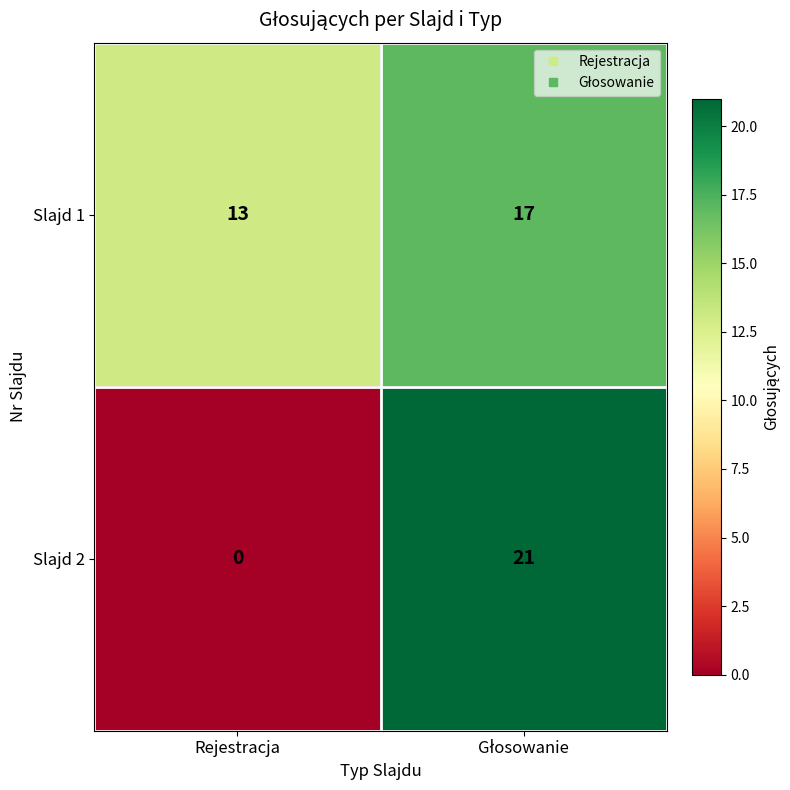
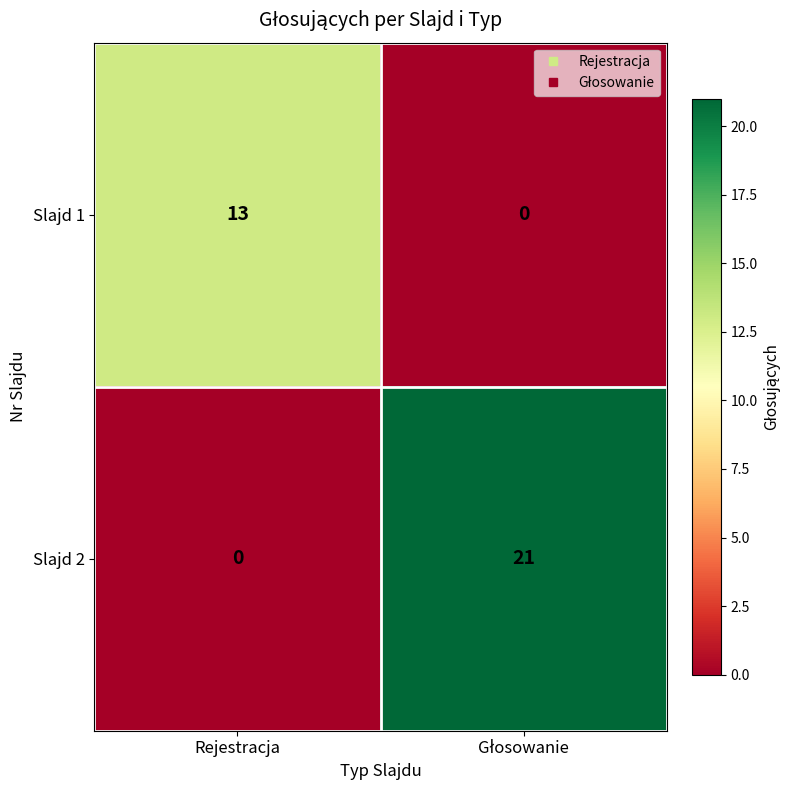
  {
    "Slajd 1": {
      "Rejestracja": 13,
-     "Głosowanie": 17
+     "Głosowanie": 0
    },
    "Slajd 2": {
      "Rejestracja": 0,
      "Głosowanie": 21
    }
  }
